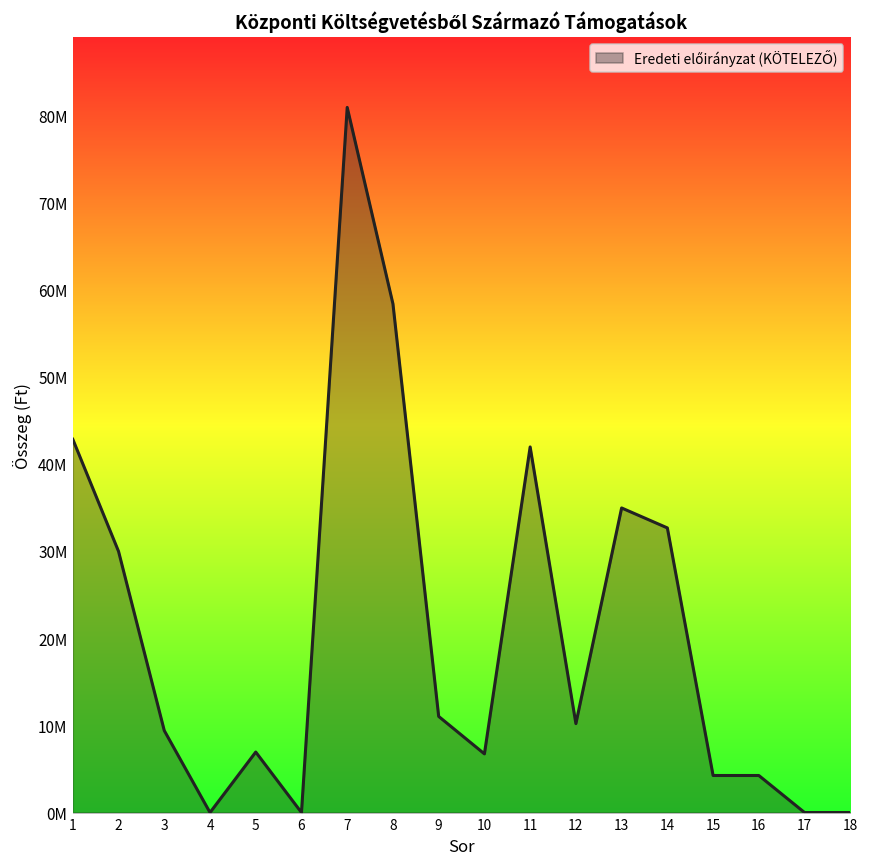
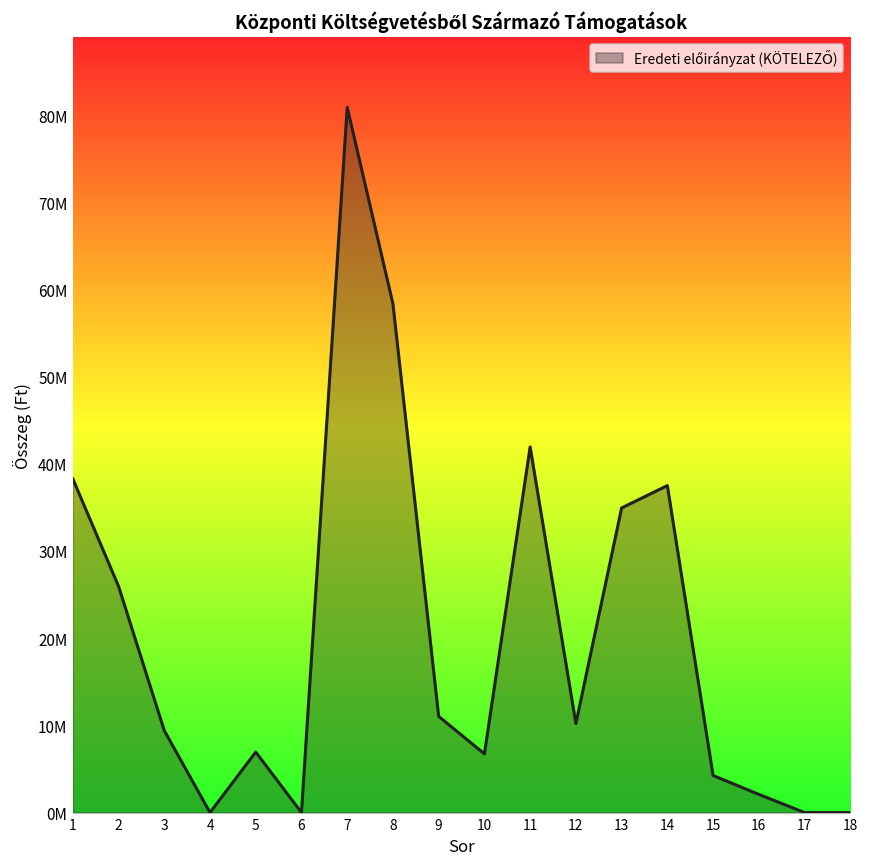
  {
-   "1": 43000000,
-   "2": 30000000,
+   "1": 38000000,
+   "2": 26000000,
    "3": 9000000,
    "4": 0,
    "5": 7000000,
    "6": 0,
    "7": 81000000,
    "8": 58000000,
    "9": 11000000,
    "10": 7000000,
    "11": 42000000,
    "12": 10000000,
    "13": 35000000,
-   "14": 33000000,
+   "14": 38000000,
    "15": 4000000,
-   "16": 4000000,
+   "16": 2000000,
    "17": 0,
    "18": 0
  }
